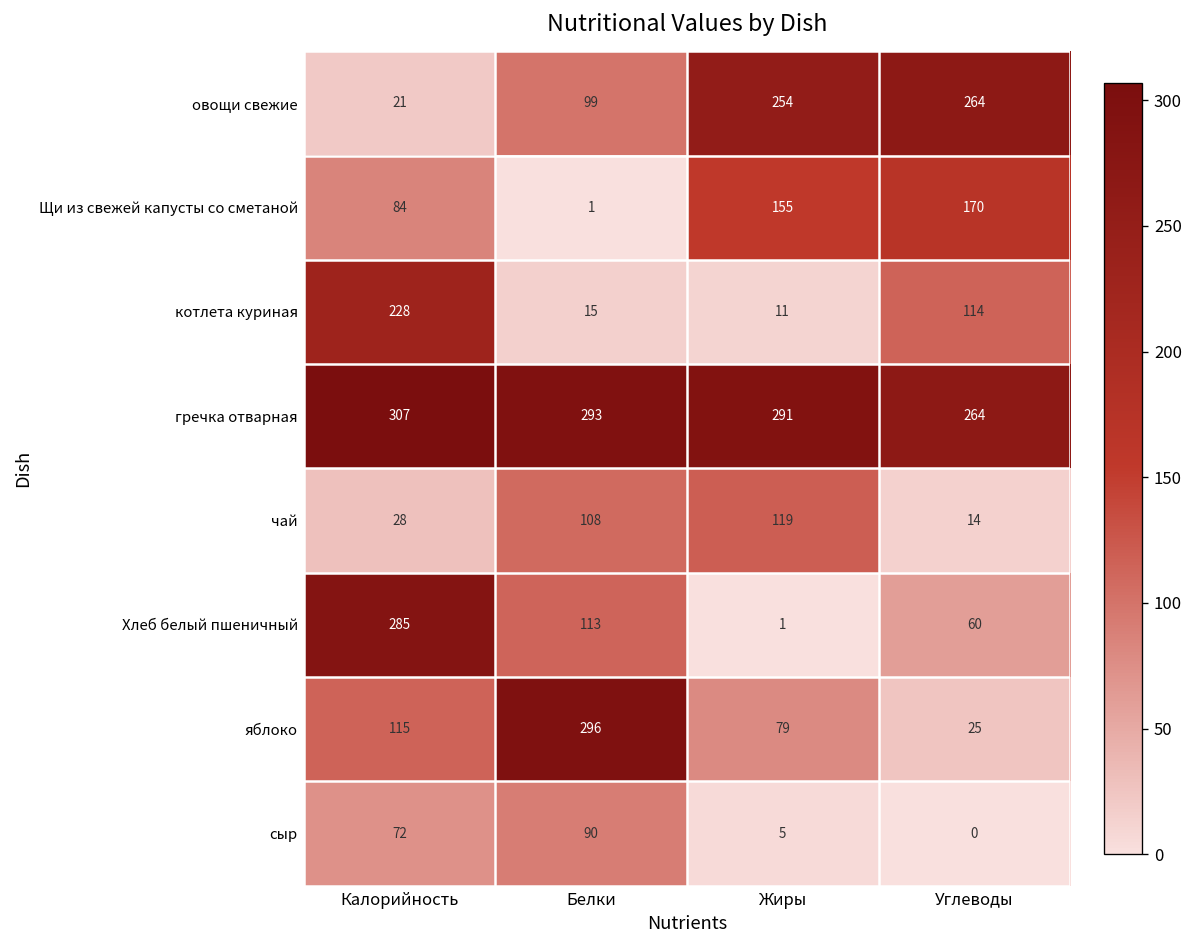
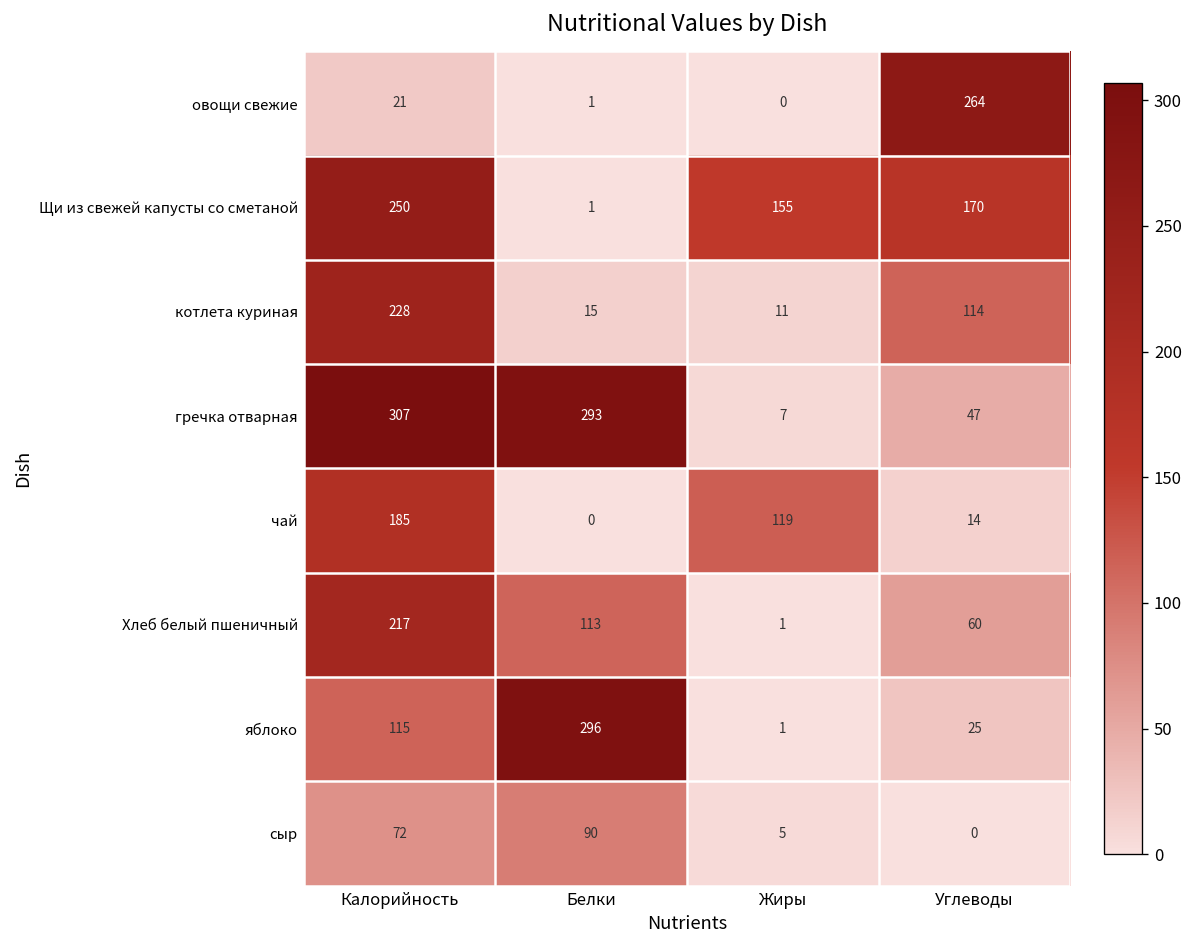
  {
    "овощи свежие": {
      "Калорийность": 21,
-     "Белки": 99,
-     "Жиры": 254,
+     "Белки": 1,
+     "Жиры": 0,
      "Углеводы": 264
    },
    "Щи из свежей капусты со сметаной": {
-     "Калорийность": 84,
+     "Калорийность": 250,
      "Белки": 1,
      "Жиры": 155,
      "Углеводы": 170
    },
    "котлета куриная": {
      "Калорийность": 228,
      "Белки": 15,
      "Жиры": 11,
      "Углеводы": 114
    },
    "гречка отварная": {
      "Калорийность": 307,
      "Белки": 293,
-     "Жиры": 291,
-     "Углеводы": 264
+     "Жиры": 7,
+     "Углеводы": 47
    },
    "чай": {
-     "Калорийность": 28,
-     "Белки": 108,
+     "Калорийность": 185,
+     "Белки": 0,
      "Жиры": 119,
      "Углеводы": 14
    },
    "Хлеб белый пшеничный": {
-     "Калорийность": 285,
+     "Калорийность": 217,
      "Белки": 113,
      "Жиры": 1,
      "Углеводы": 60
    },
    "яблоко": {
      "Калорийность": 115,
      "Белки": 296,
-     "Жиры": 79,
+     "Жиры": 1,
      "Углеводы": 25
    },
    "сыр": {
      "Калорийность": 72,
      "Белки": 90,
      "Жиры": 5,
      "Углеводы": 0
    }
  }
